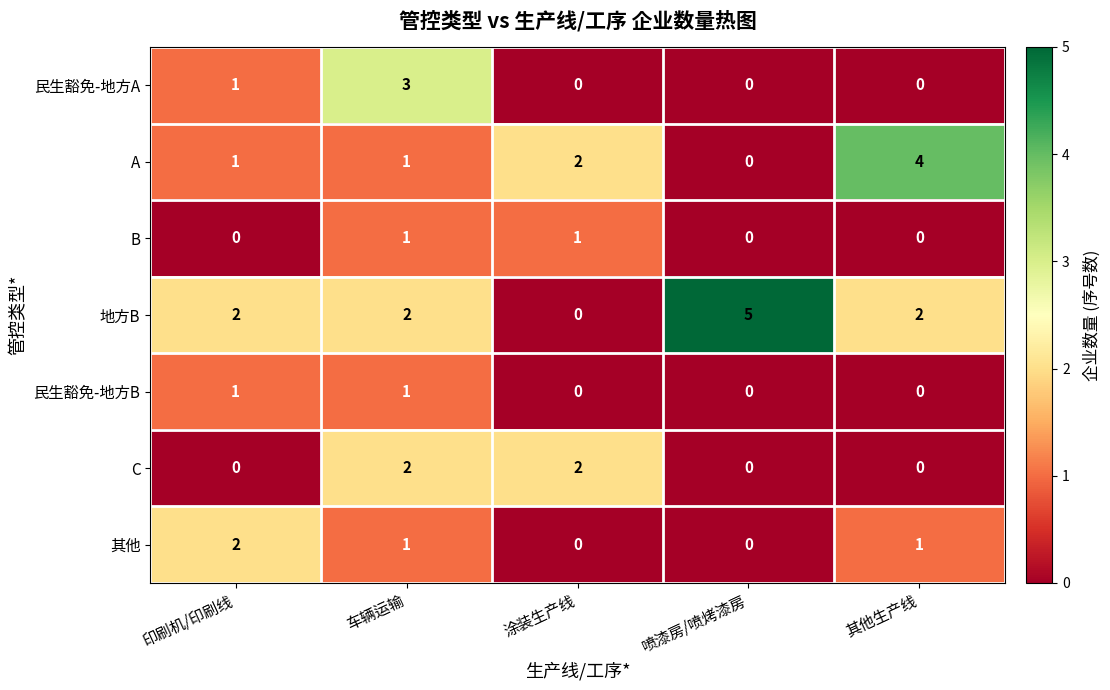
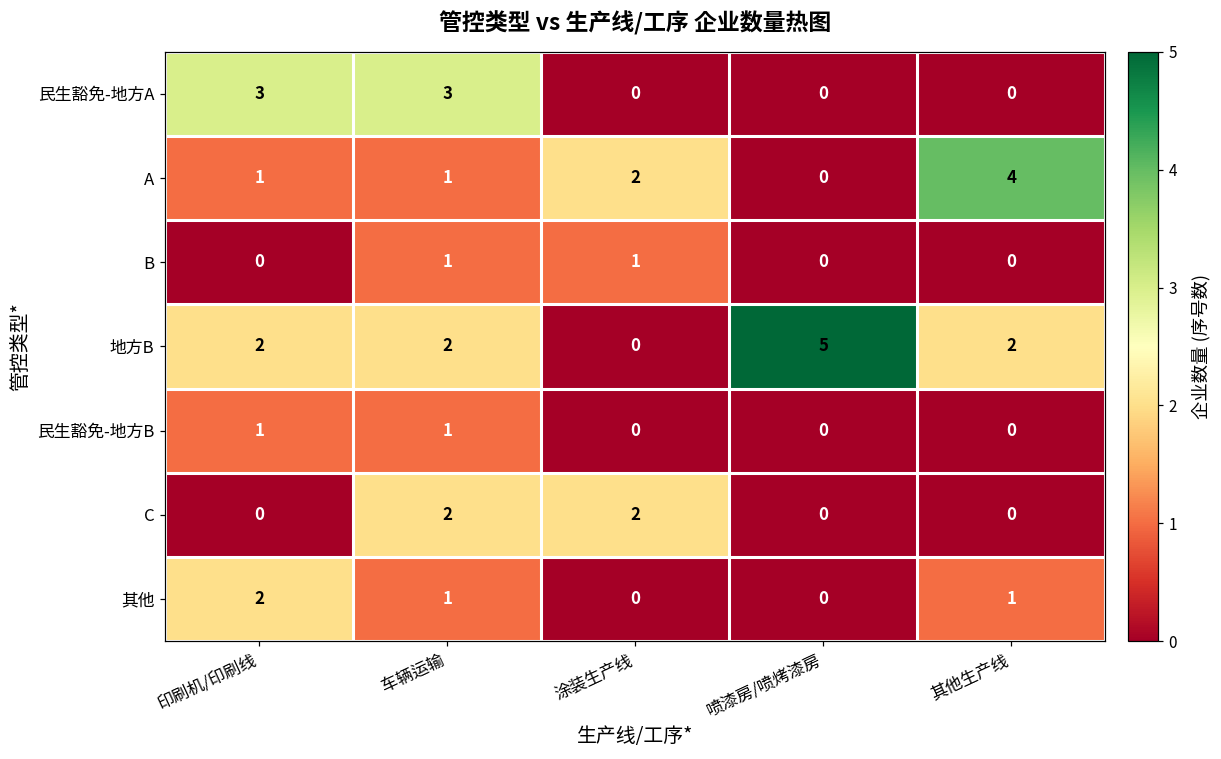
  {
    "民生豁免-地方A": {
-     "印刷机/印刷线": 1,
+     "印刷机/印刷线": 3,
      "车辆运输": 3,
      "涂装生产线": 0,
      "喷漆房/喷烤漆房": 0,
      "其他生产线": 0
    },
    "A": {
      "印刷机/印刷线": 1,
      "车辆运输": 1,
      "涂装生产线": 2,
      "喷漆房/喷烤漆房": 0,
      "其他生产线": 4
    },
    "B": {
      "印刷机/印刷线": 0,
      "车辆运输": 1,
      "涂装生产线": 1,
      "喷漆房/喷烤漆房": 0,
      "其他生产线": 0
    },
    "地方B": {
      "印刷机/印刷线": 2,
      "车辆运输": 2,
      "涂装生产线": 0,
      "喷漆房/喷烤漆房": 5,
      "其他生产线": 2
    },
    "民生豁免-地方B": {
      "印刷机/印刷线": 1,
      "车辆运输": 1,
      "涂装生产线": 0,
      "喷漆房/喷烤漆房": 0,
      "其他生产线": 0
    },
    "C": {
      "印刷机/印刷线": 0,
      "车辆运输": 2,
      "涂装生产线": 2,
      "喷漆房/喷烤漆房": 0,
      "其他生产线": 0
    },
    "其他": {
      "印刷机/印刷线": 2,
      "车辆运输": 1,
      "涂装生产线": 0,
      "喷漆房/喷烤漆房": 0,
      "其他生产线": 1
    }
  }
